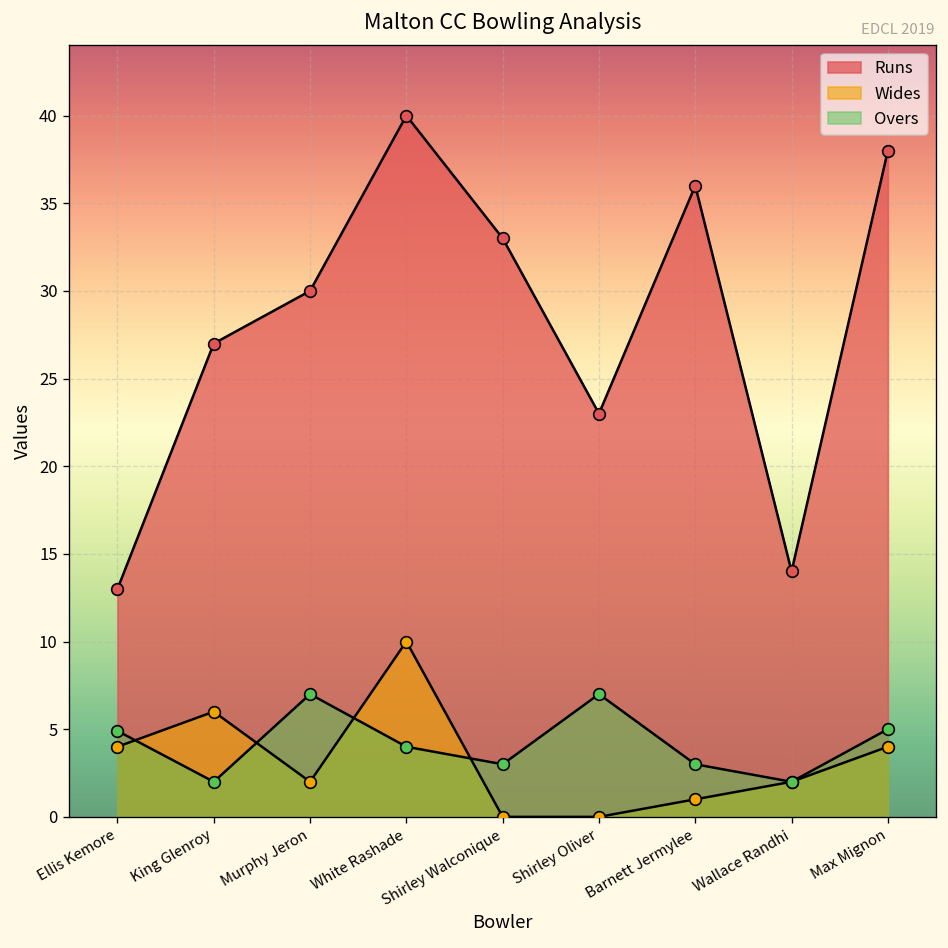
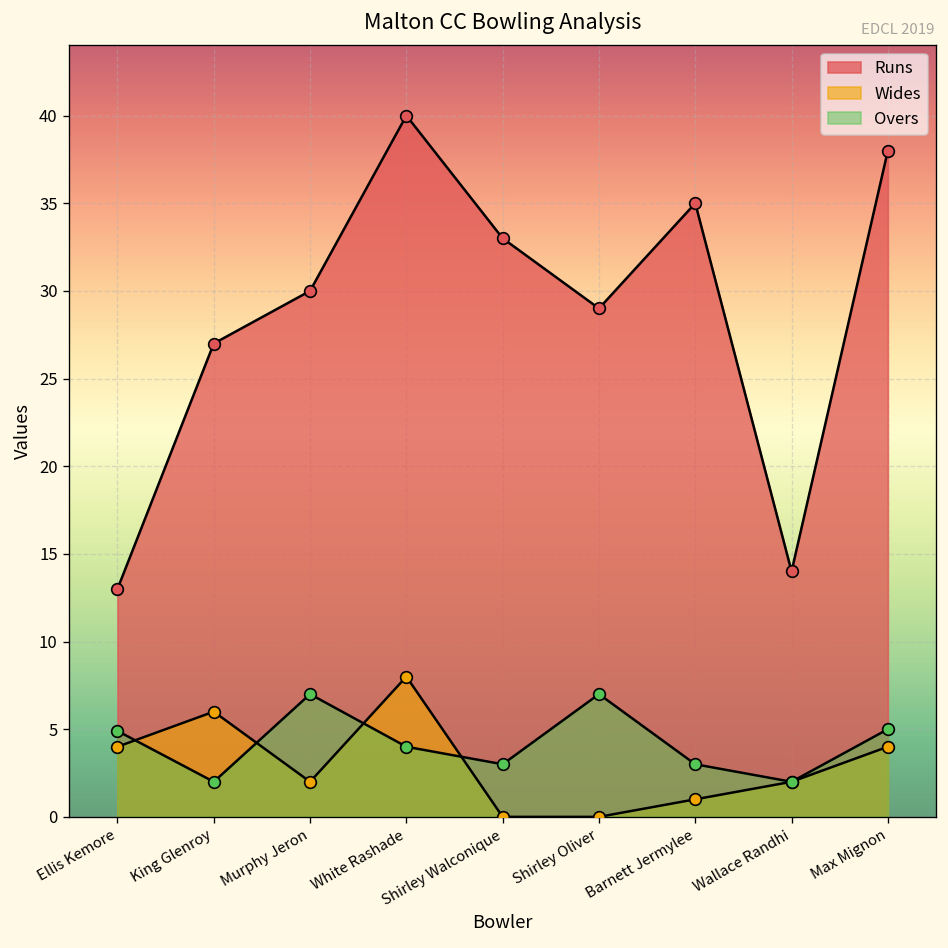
  {
    "Runs": {
      "Ellis Kemore": 13,
      "King Glenroy": 27,
      "Murphy Jeron": 30,
      "White Rashade": 40,
      "Shirley Walconique": 33,
-     "Shirley Oliver": 23,
-     "Barnett Jermylee": 36,
+     "Shirley Oliver": 29,
+     "Barnett Jermylee": 35,
      "Wallace Randhi": 14,
      "Max Mignon": 38
    },
    "Wides": {
      "Ellis Kemore": 4,
      "King Glenroy": 6,
      "Murphy Jeron": 2,
-     "White Rashade": 10,
+     "White Rashade": 8,
      "Shirley Walconique": 0,
      "Shirley Oliver": 0,
      "Barnett Jermylee": 1,
      "Max Mignon": 4
    },
    "Overs": {
      "Ellis Kemore": 5,
      "King Glenroy": 2,
      "Murphy Jeron": 7,
      "White Rashade": 4,
      "Shirley Walconique": 3,
      "Shirley Oliver": 7,
      "Barnett Jermylee": 3,
      "Max Mignon": 5
    }
  }
